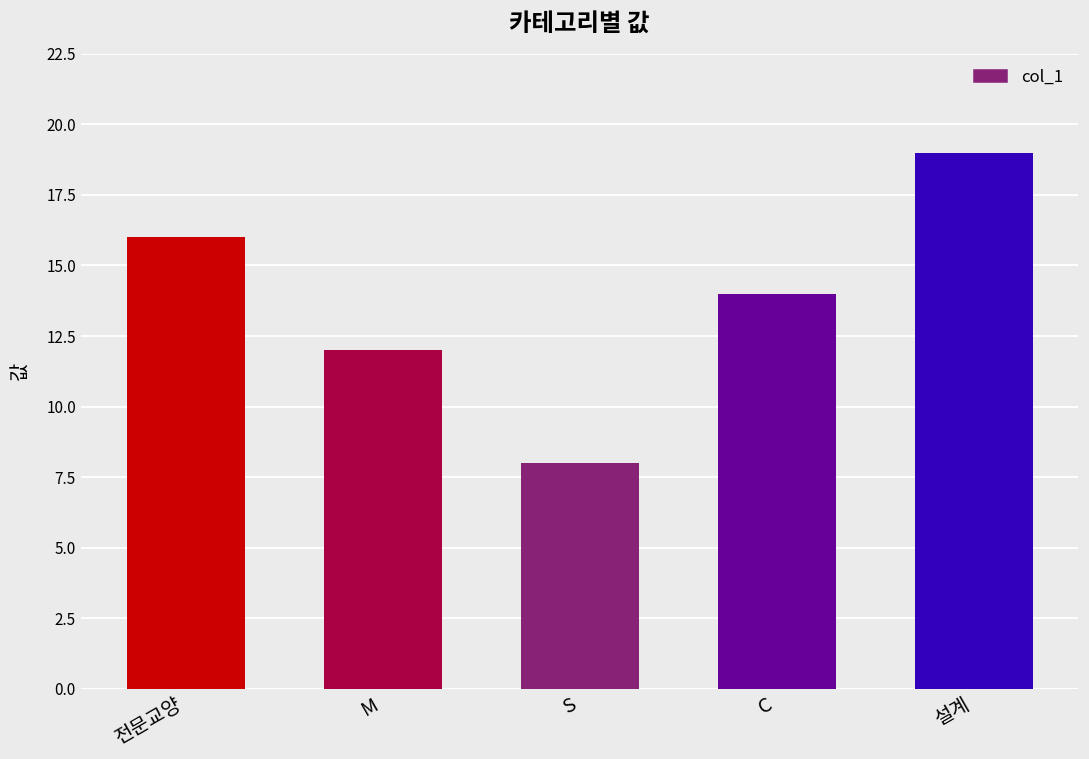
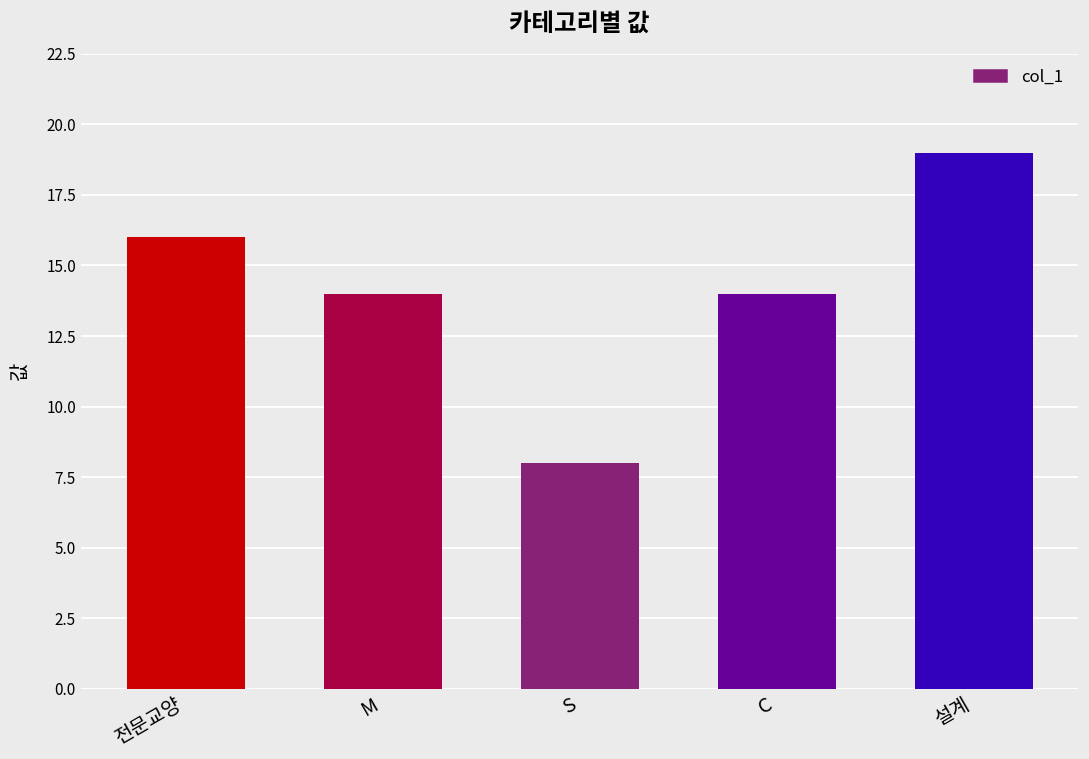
  {
    "전문교양": 16,
-   "M": 12,
+   "M": 14,
    "S": 8,
    "C": 14,
    "설계": 19
  }
